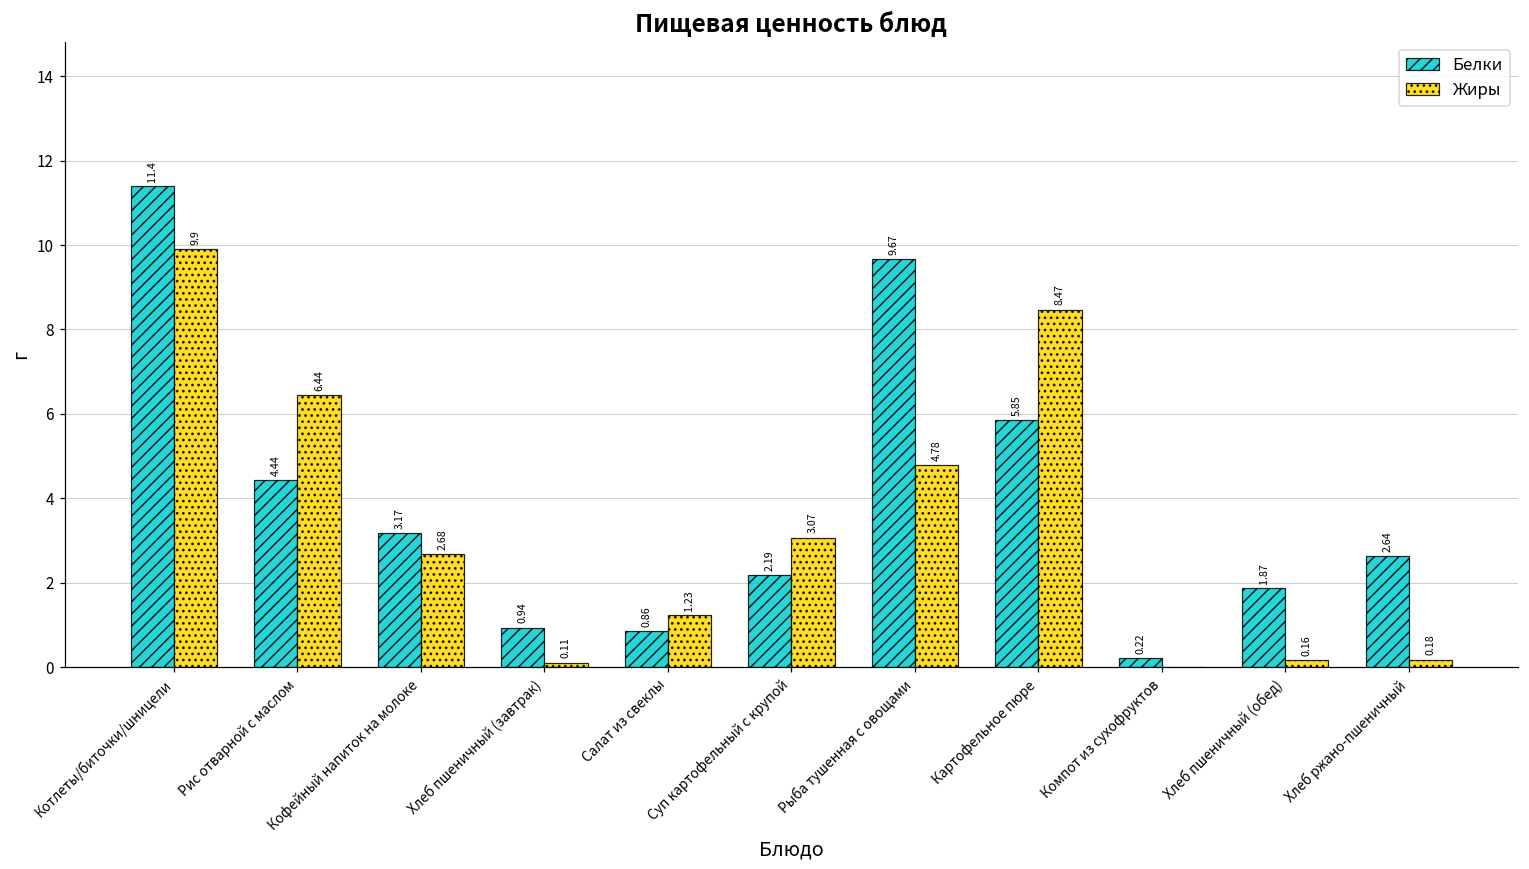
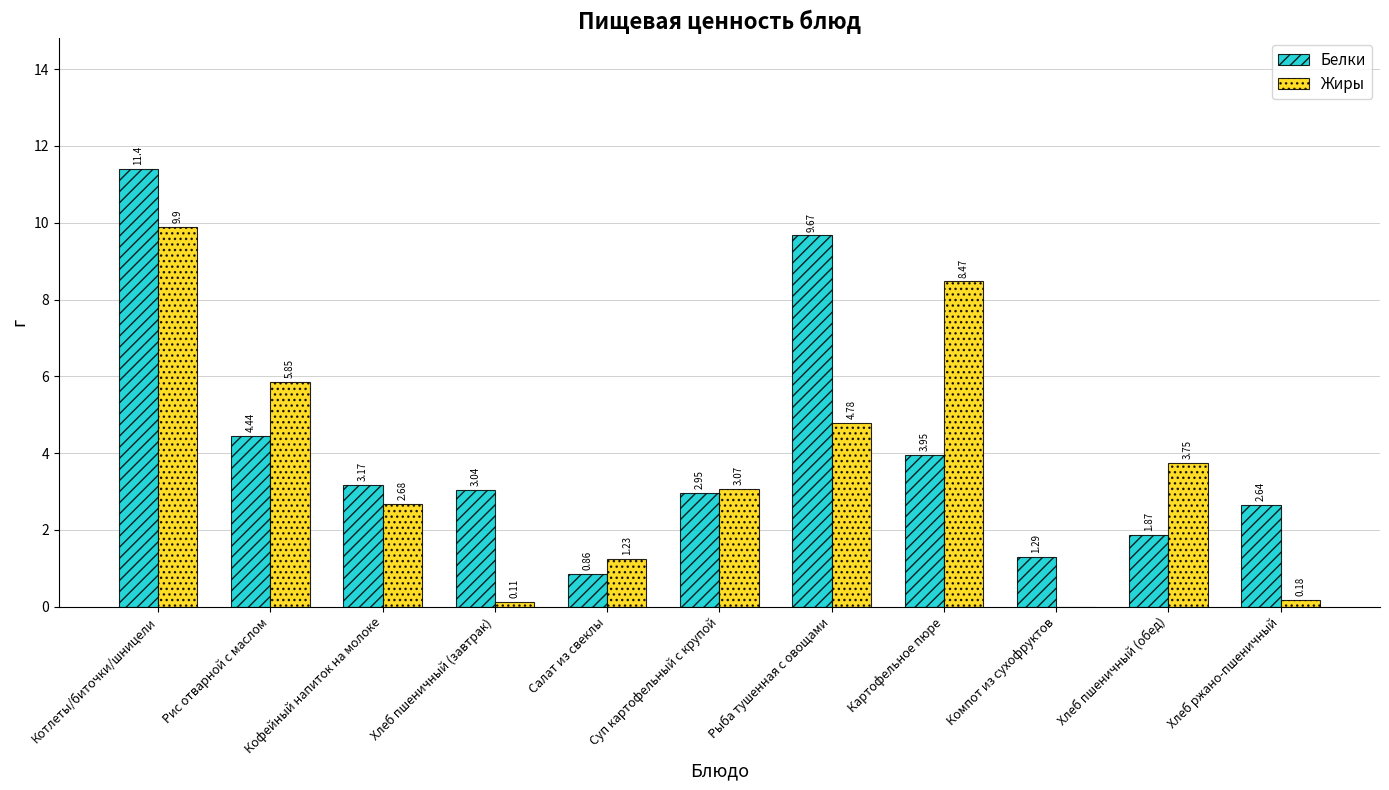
  {
    "Белки": {
      "Котлеты/биточки/шницели": 11.4,
      "Рис отварной с маслом": 4.44,
      "Кофейный напиток на молоке": 3.17,
-     "Хлеб пшеничный (завтрак)": 0.94,
+     "Хлеб пшеничный (завтрак)": 3.04,
      "Салат из свеклы": 0.86,
-     "Суп картофельный с крупой": 2.19,
+     "Суп картофельный с крупой": 2.95,
      "Рыба тушенная с овощами": 9.67,
-     "Картофельное пюре": 5.85,
-     "Компот из сухофруктов": 0.22,
+     "Картофельное пюре": 3.95,
+     "Компот из сухофруктов": 1.29,
      "Хлеб пшеничный (обед)": 1.87,
      "Хлеб ржано-пшеничный": 2.64
    },
    "Жиры": {
      "Котлеты/биточки/шницели": 9.9,
-     "Рис отварной с маслом": 6.44,
+     "Рис отварной с маслом": 5.85,
      "Кофейный напиток на молоке": 2.68,
      "Хлеб пшеничный (завтрак)": 0.11,
      "Салат из свеклы": 1.23,
      "Суп картофельный с крупой": 3.07,
      "Рыба тушенная с овощами": 4.78,
      "Картофельное пюре": 8.47,
-     "Хлеб пшеничный (обед)": 0.16,
+     "Хлеб пшеничный (обед)": 3.75,
      "Хлеб ржано-пшеничный": 0.18
    }
  }
